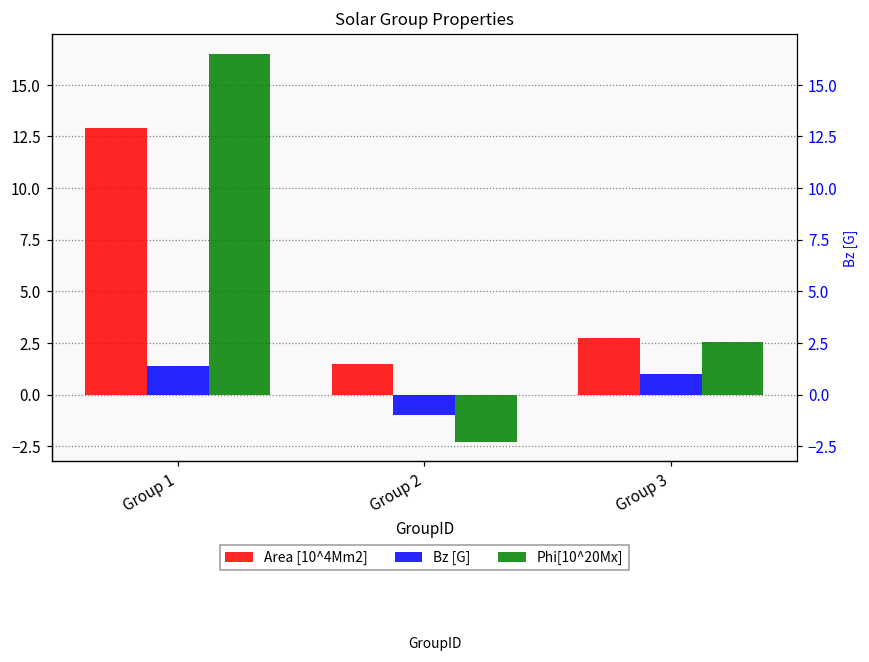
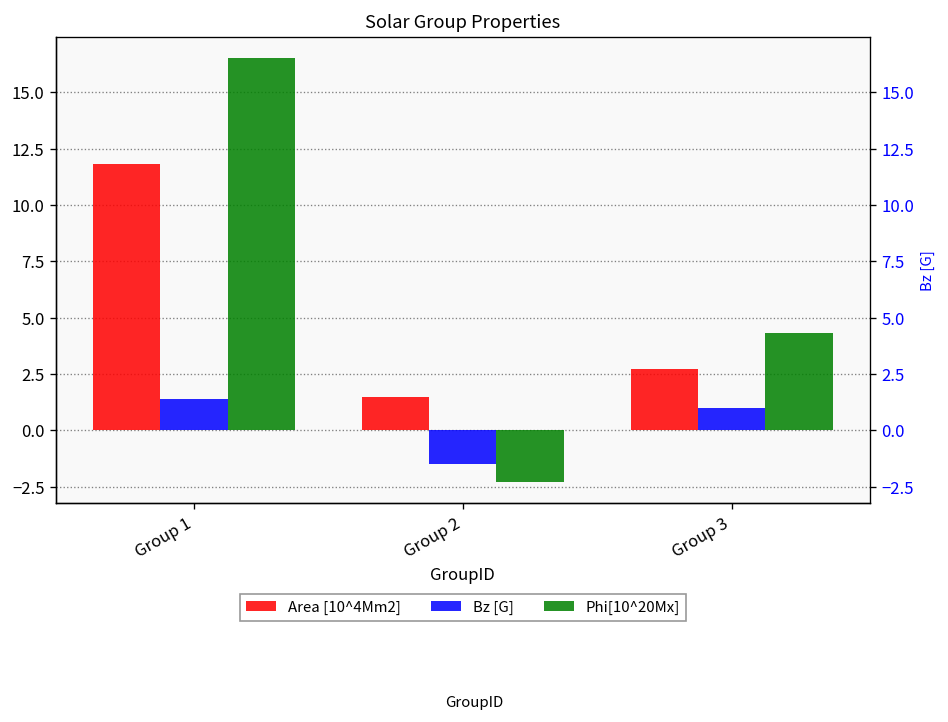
  {
    "Area [10^4Mm2]": {
-     "Group 1": 12.9,
+     "Group 1": 11.8,
      "Group 2": 1.5,
      "Group 3": 2.7
    },
    "Bz [G]": {
      "Group 1": 1.4,
-     "Group 2": -1.0,
+     "Group 2": -1.5,
      "Group 3": 1.0
    },
    "Phi[10^20Mx]": {
      "Group 1": 16.5,
      "Group 2": -2.3,
-     "Group 3": 2.5
+     "Group 3": 4.3
    }
  }
